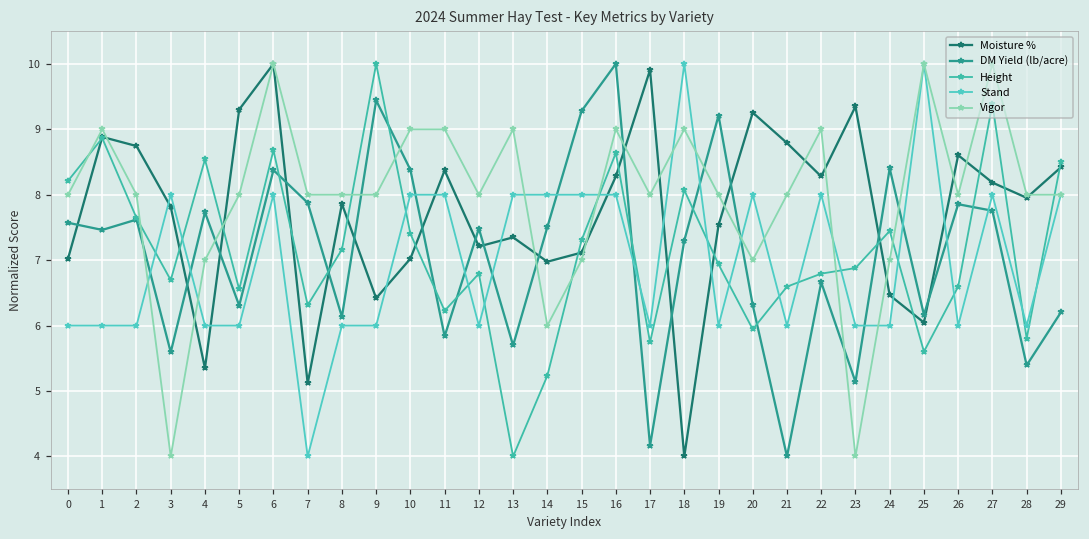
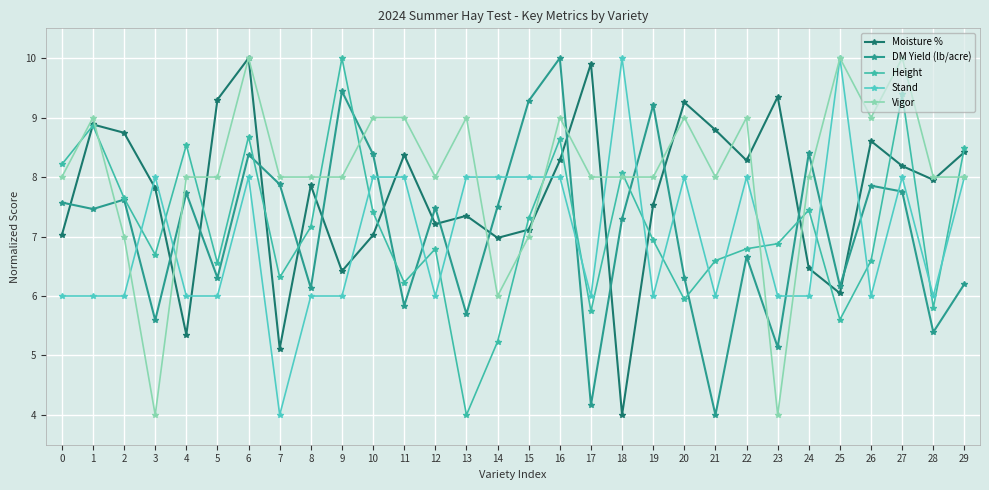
  {
    "Vigor": {
      "0": 8.0,
      "1": 9.0,
-     "2": 8.0,
+     "2": 7.0,
      "3": 4.0,
-     "4": 7.0,
+     "4": 8.0,
      "5": 8.0,
      "7": 8.0,
      "8": 8.0,
      "9": 8.0,
      "10": 9.0,
      "11": 9.0,
      "12": 8.0,
      "13": 9.0,
      "14": 6.0,
      "15": 7.0,
      "16": 9.0,
      "17": 8.0,
-     "18": 9.0,
+     "18": 8.0,
      "19": 8.0,
-     "20": 7.0,
+     "20": 9.0,
      "21": 8.0,
      "22": 9.0,
      "23": 4.0,
-     "24": 7.0,
-     "26": 8.0,
+     "24": 8.0,
+     "26": 9.0,
      "28": 8.0
    }
  }
